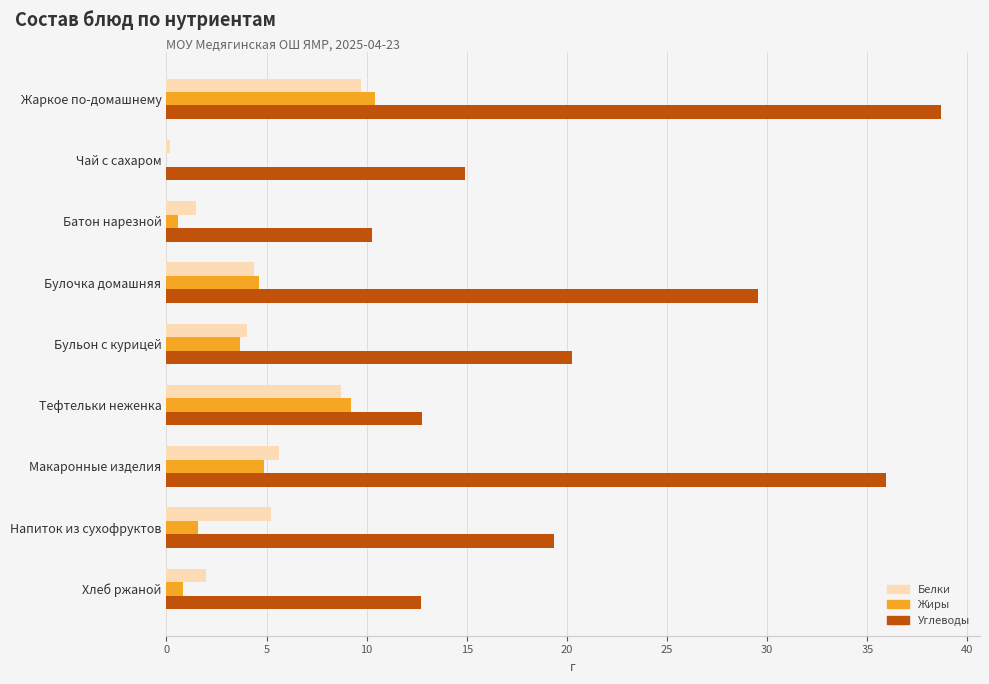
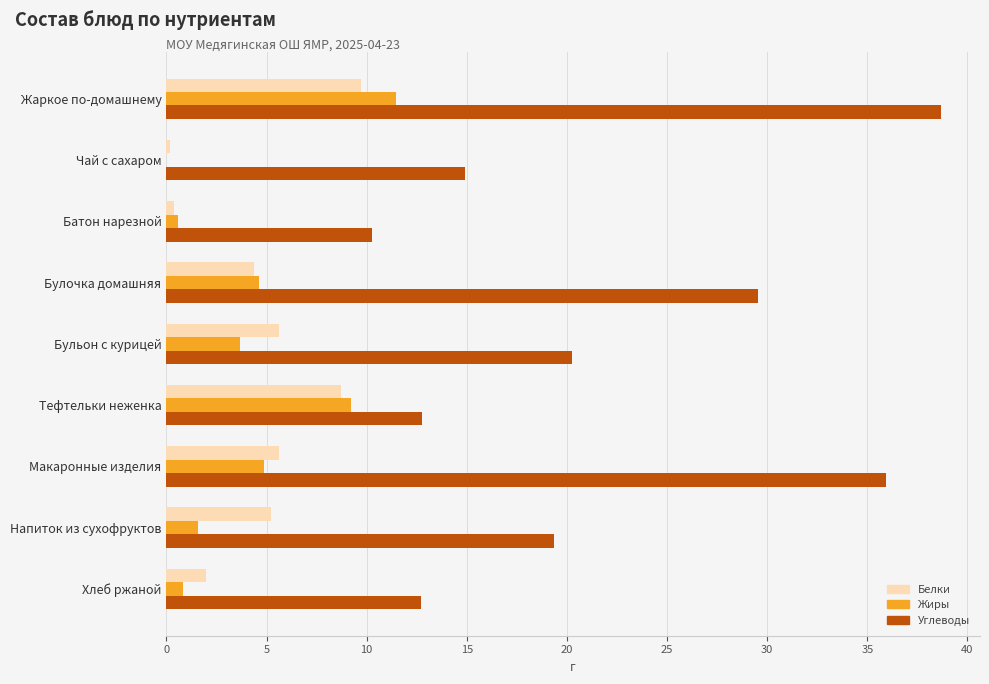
  {
    "Белки": {
      "Жаркое по-домашнему": 9.7,
      "Чай с сахаром": 0.2,
-     "Батон нарезной": 1.5,
+     "Батон нарезной": 0.4,
      "Булочка домашняя": 4.4,
-     "Бульон с курицей": 4.0,
+     "Бульон с курицей": 5.6,
      "Тефтельки неженка": 8.7,
      "Макаронные изделия": 5.6,
      "Напиток из сухофруктов": 5.2,
      "Хлеб ржаной": 2.0
    },
    "Жиры": {
-     "Жаркое по-домашнему": 10.4,
+     "Жаркое по-домашнему": 11.5,
      "Чай с сахаром": 0.0,
      "Батон нарезной": 0.6,
      "Булочка домашняя": 4.6,
      "Бульон с курицей": 3.7,
      "Тефтельки неженка": 9.2,
      "Макаронные изделия": 4.9,
      "Напиток из сухофруктов": 1.6,
      "Хлеб ржаной": 0.9
    },
    "Углеводы": {
      "Жаркое по-домашнему": 38.7,
      "Чай с сахаром": 14.9,
      "Батон нарезной": 10.3,
      "Булочка домашняя": 29.5,
      "Бульон с курицей": 20.3,
      "Тефтельки неженка": 12.8,
      "Макаронные изделия": 35.9,
      "Напиток из сухофруктов": 19.4,
      "Хлеб ржаной": 12.7
    }
  }
